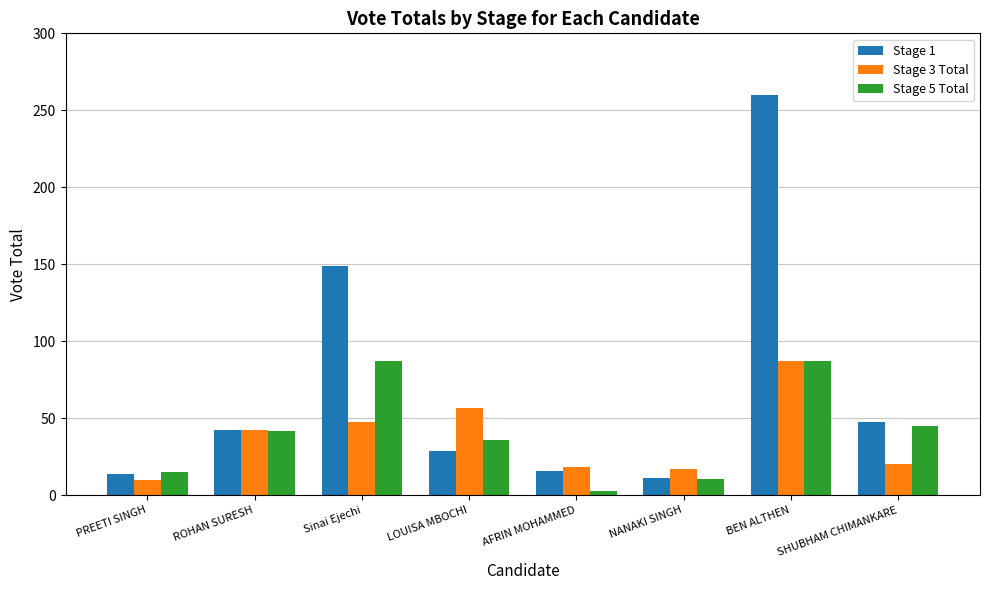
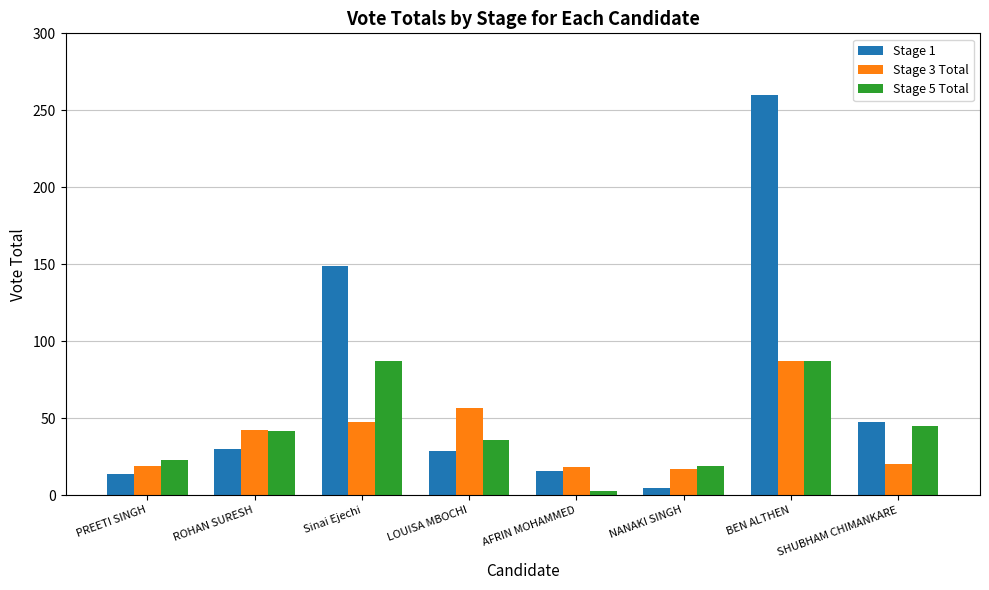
  {
    "Stage 1": {
      "PREETI SINGH": 14,
-     "ROHAN SURESH": 42,
+     "ROHAN SURESH": 30,
      "Sinai Ejechi": 149,
      "LOUISA MBOCHI": 29,
      "AFRIN MOHAMMED": 16,
-     "NANAKI SINGH": 11,
+     "NANAKI SINGH": 5,
      "BEN ALTHEN": 260,
      "SHUBHAM CHIMANKARE": 47
    },
    "Stage 3 Total": {
-     "PREETI SINGH": 10,
+     "PREETI SINGH": 19,
      "ROHAN SURESH": 42,
      "Sinai Ejechi": 48,
      "LOUISA MBOCHI": 57,
      "AFRIN MOHAMMED": 18,
      "NANAKI SINGH": 17,
      "BEN ALTHEN": 87,
      "SHUBHAM CHIMANKARE": 20
    },
    "Stage 5 Total": {
-     "PREETI SINGH": 15,
+     "PREETI SINGH": 23,
      "ROHAN SURESH": 42,
      "Sinai Ejechi": 87,
      "LOUISA MBOCHI": 36,
      "AFRIN MOHAMMED": 3,
-     "NANAKI SINGH": 10,
+     "NANAKI SINGH": 19,
      "BEN ALTHEN": 87,
      "SHUBHAM CHIMANKARE": 45
    }
  }
